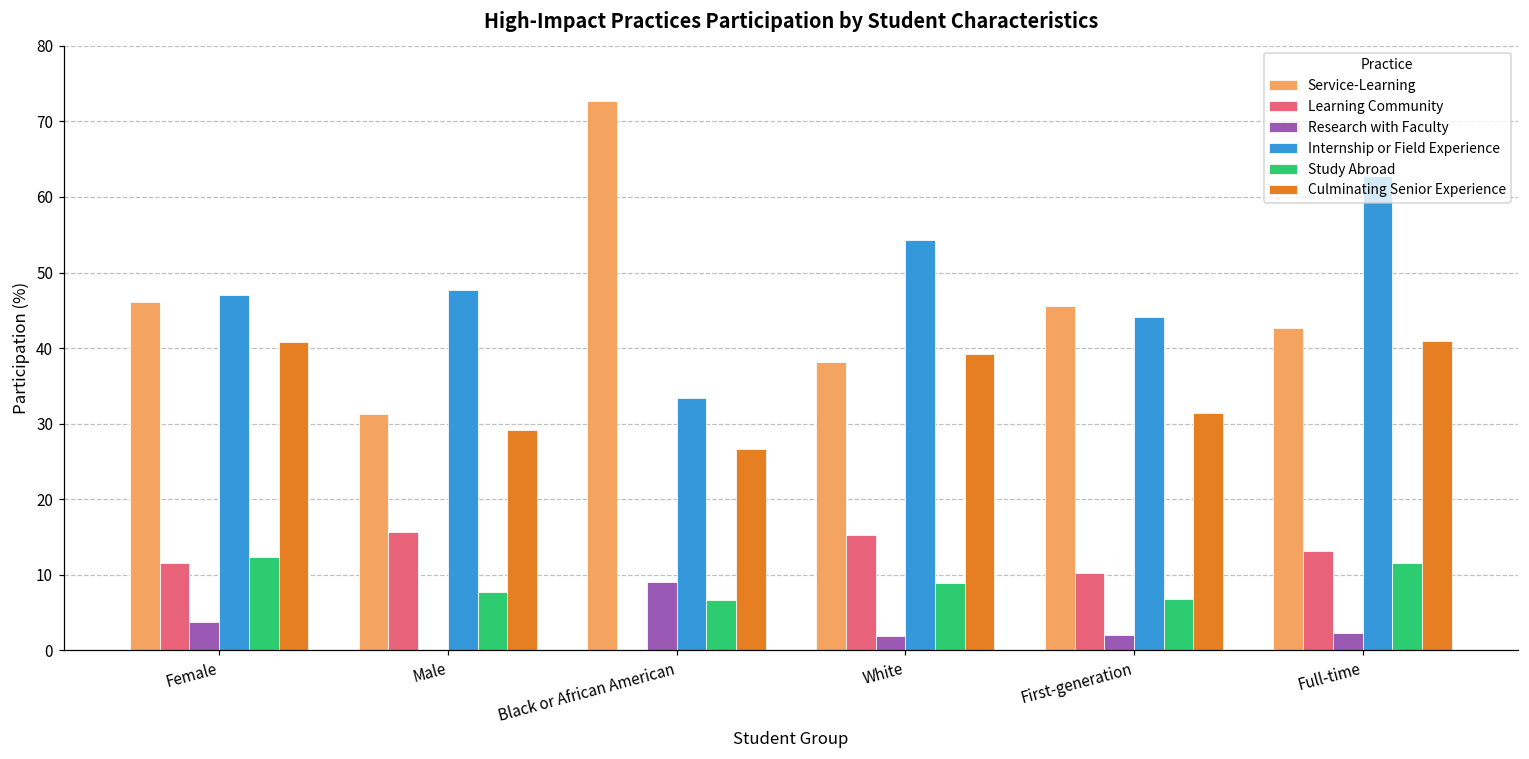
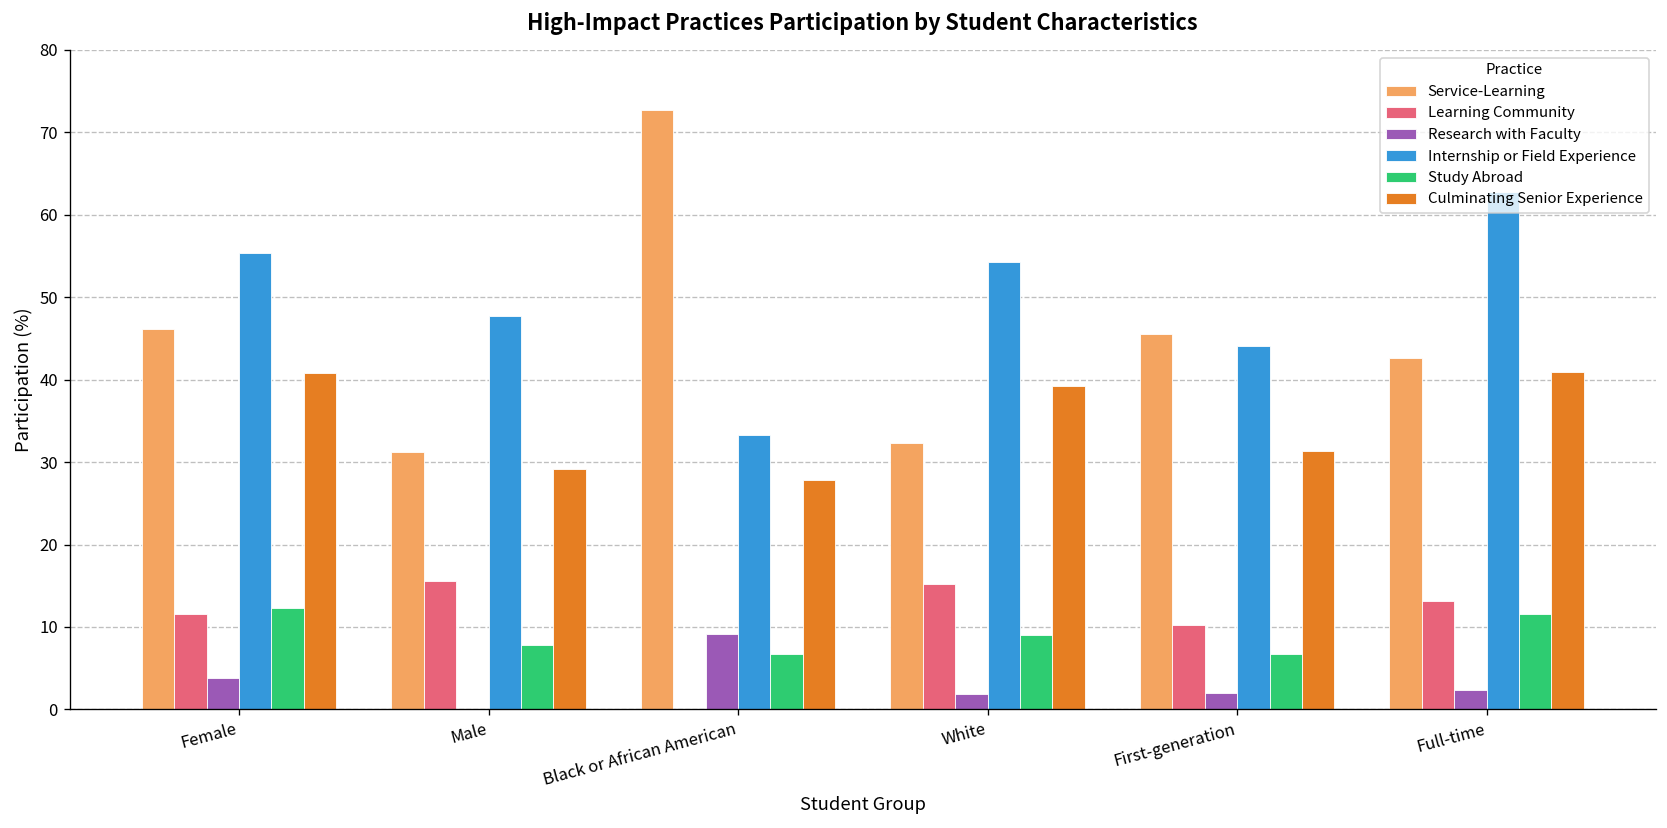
  {
    "Service-Learning": {
      "Female": 46,
      "Male": 31,
      "Black or African American": 73,
-     "White": 38,
+     "White": 32,
      "First-generation": 46,
      "Full-time": 43
    },
    "Learning Community": {
      "Female": 12,
      "Male": 16,
      "Black or African American": 0,
      "White": 15,
      "First-generation": 10,
      "Full-time": 13
    },
    "Research with Faculty": {
      "Female": 4,
      "Male": 0,
      "Black or African American": 9,
      "White": 2,
      "First-generation": 2,
      "Full-time": 2
    },
    "Internship or Field Experience": {
-     "Female": 47,
+     "Female": 55,
      "Male": 48,
      "Black or African American": 33,
      "White": 54,
      "First-generation": 44
    },
    "Study Abroad": {
      "Female": 12,
      "Male": 8,
      "Black or African American": 7,
      "White": 9,
      "First-generation": 7,
      "Full-time": 12
    },
    "Culminating Senior Experience": {
      "Female": 41,
      "Male": 29,
-     "Black or African American": 27,
+     "Black or African American": 28,
      "White": 39,
      "First-generation": 31,
      "Full-time": 41
    }
  }
